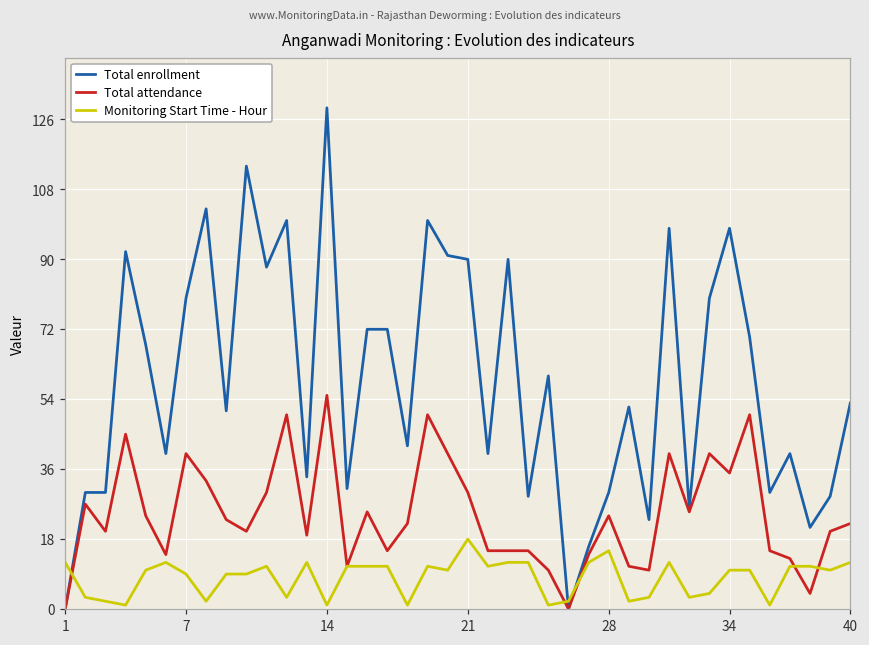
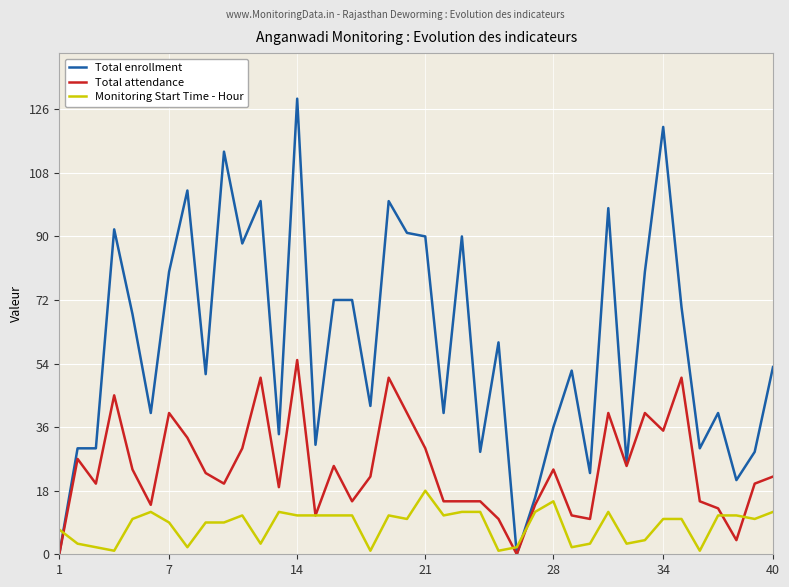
  {
    "Total enrollment": {
      "7": 80,
      "14": 129,
      "21": 90,
-     "28": 30,
-     "34": 98,
+     "28": 36,
+     "34": 121,
      "40": 53
    },
    "Total attendance": {
      "7": 40,
      "14": 55,
      "21": 30,
      "28": 24,
      "34": 35,
      "40": 22
    },
    "Monitoring Start Time - Hour": {
-     "1": 12,
+     "1": 7,
      "7": 9,
-     "14": 1,
+     "14": 11,
      "21": 18,
      "28": 15,
      "34": 10,
      "40": 12
    }
  }
